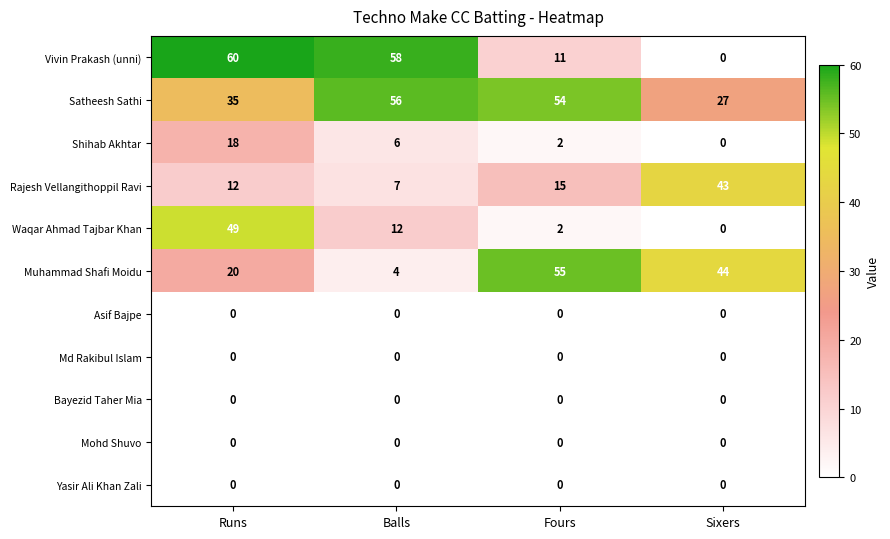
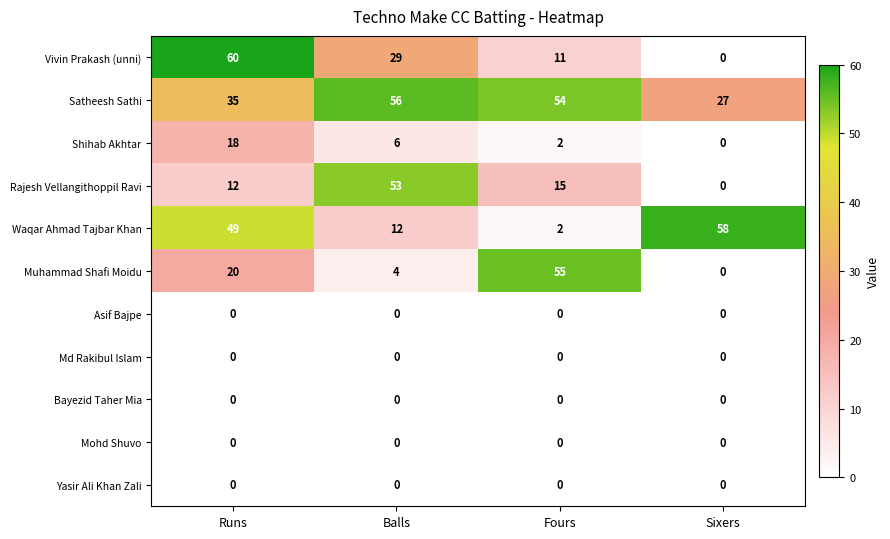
  {
    "Vivin Prakash (unni)": {
      "Runs": 60,
-     "Balls": 58,
+     "Balls": 29,
      "Fours": 11,
      "Sixers": 0
    },
    "Satheesh Sathi": {
      "Runs": 35,
      "Balls": 56,
      "Fours": 54,
      "Sixers": 27
    },
    "Shihab Akhtar": {
      "Runs": 18,
      "Balls": 6,
      "Fours": 2,
      "Sixers": 0
    },
    "Rajesh Vellangithoppil Ravi": {
      "Runs": 12,
-     "Balls": 7,
+     "Balls": 53,
      "Fours": 15,
-     "Sixers": 43
+     "Sixers": 0
    },
    "Waqar Ahmad Tajbar Khan": {
      "Runs": 49,
      "Balls": 12,
      "Fours": 2,
-     "Sixers": 0
+     "Sixers": 58
    },
    "Muhammad Shafi Moidu": {
      "Runs": 20,
      "Balls": 4,
      "Fours": 55,
-     "Sixers": 44
+     "Sixers": 0
    },
    "Asif Bajpe": {
      "Runs": 0,
      "Balls": 0,
      "Fours": 0,
      "Sixers": 0
    },
    "Md Rakibul Islam": {
      "Runs": 0,
      "Balls": 0,
      "Fours": 0,
      "Sixers": 0
    },
    "Bayezid Taher Mia": {
      "Runs": 0,
      "Balls": 0,
      "Fours": 0,
      "Sixers": 0
    },
    "Mohd Shuvo": {
      "Runs": 0,
      "Balls": 0,
      "Fours": 0,
      "Sixers": 0
    },
    "Yasir Ali Khan Zali": {
      "Runs": 0,
      "Balls": 0,
      "Fours": 0,
      "Sixers": 0
    }
  }
